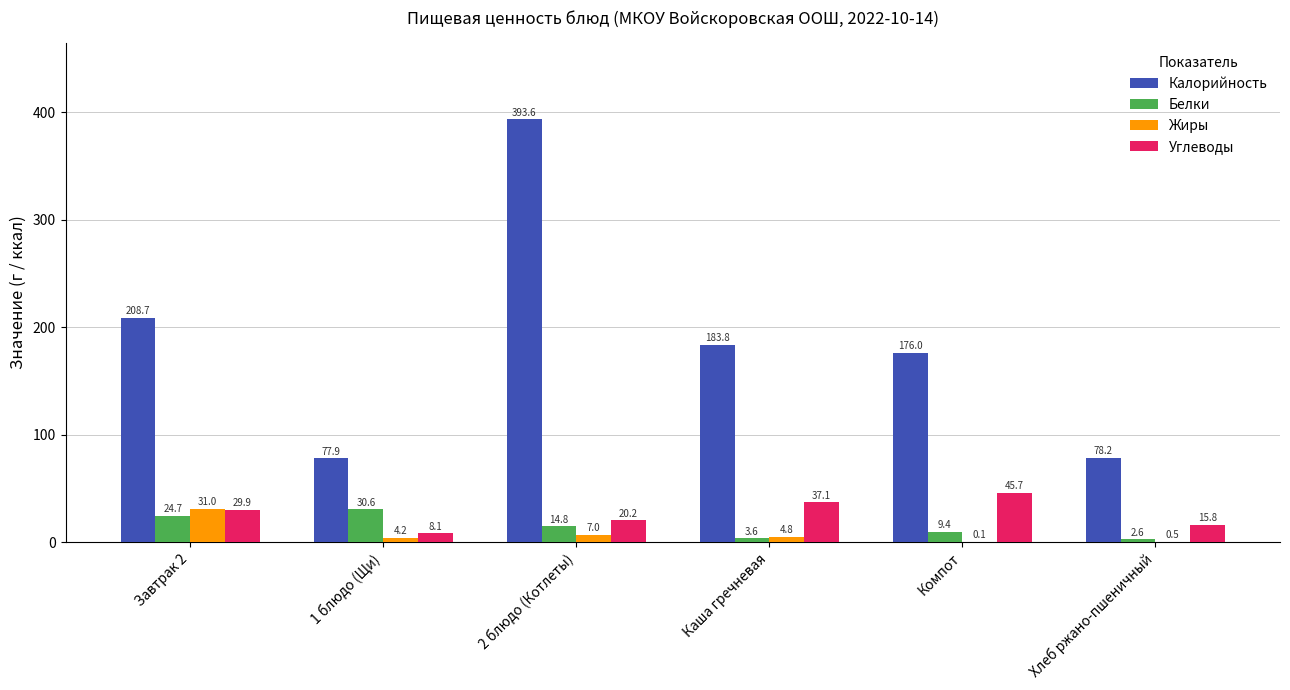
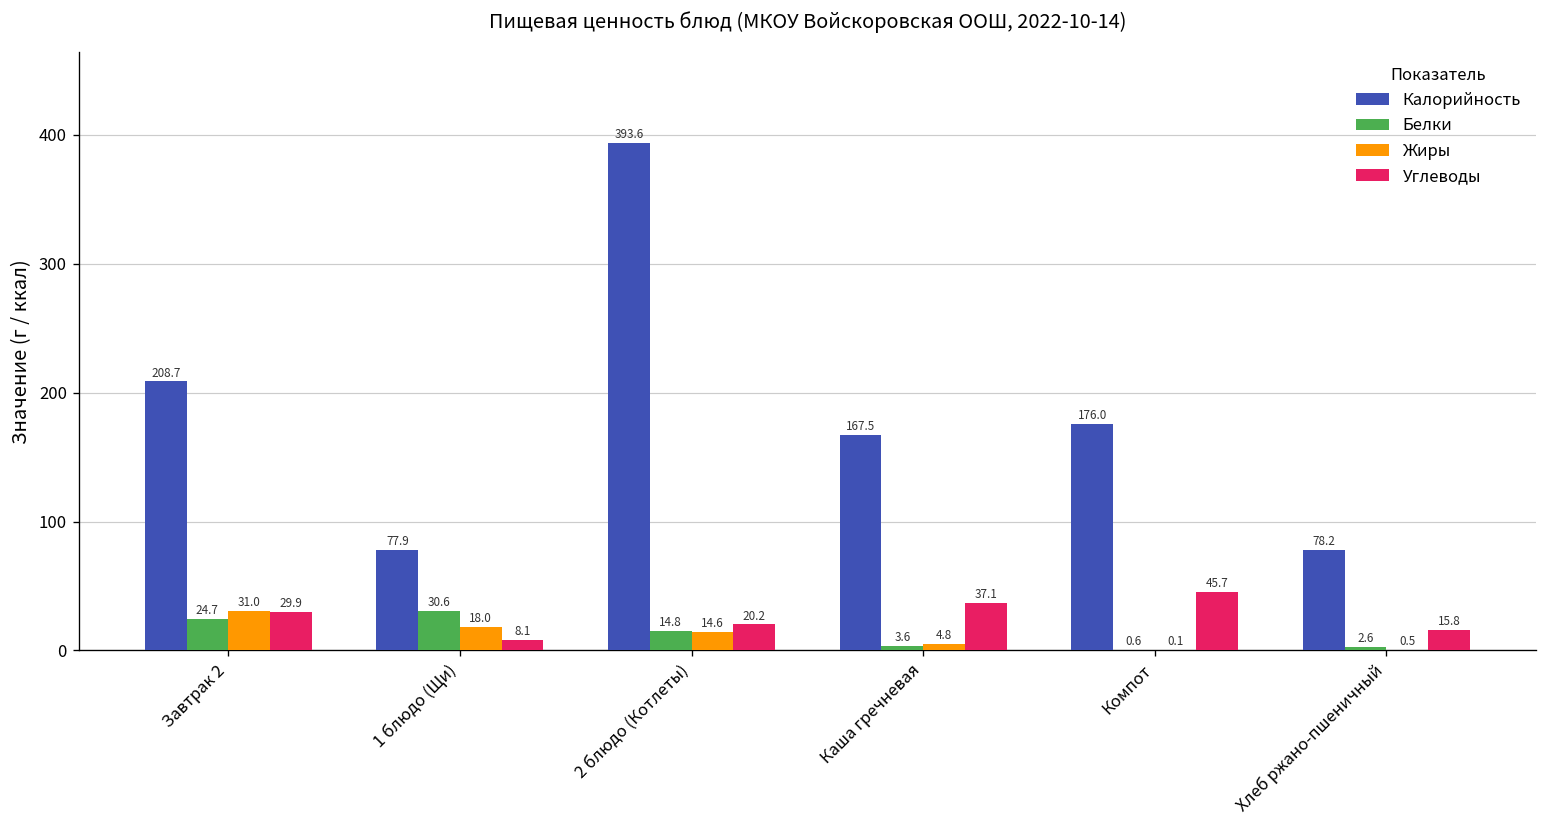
  {
    "Калорийность": {
      "Завтрак 2": 208.7,
      "1 блюдо (Щи)": 77.9,
      "2 блюдо (Котлеты)": 393.6,
-     "Каша гречневая": 183.8,
+     "Каша гречневая": 167.5,
      "Компот": 176.0,
      "Хлеб ржано-пшеничный": 78.2
    },
    "Белки": {
      "Завтрак 2": 24.7,
      "1 блюдо (Щи)": 30.6,
      "2 блюдо (Котлеты)": 14.8,
      "Каша гречневая": 3.6,
-     "Компот": 9.4,
+     "Компот": 0.6,
      "Хлеб ржано-пшеничный": 2.6
    },
    "Жиры": {
      "Завтрак 2": 31.0,
-     "1 блюдо (Щи)": 4.2,
-     "2 блюдо (Котлеты)": 7.0,
+     "1 блюдо (Щи)": 18.0,
+     "2 блюдо (Котлеты)": 14.6,
      "Каша гречневая": 4.8,
      "Компот": 0.1,
      "Хлеб ржано-пшеничный": 0.5
    },
    "Углеводы": {
      "Завтрак 2": 29.9,
      "1 блюдо (Щи)": 8.1,
      "2 блюдо (Котлеты)": 20.2,
      "Каша гречневая": 37.1,
      "Компот": 45.7,
      "Хлеб ржано-пшеничный": 15.8
    }
  }
